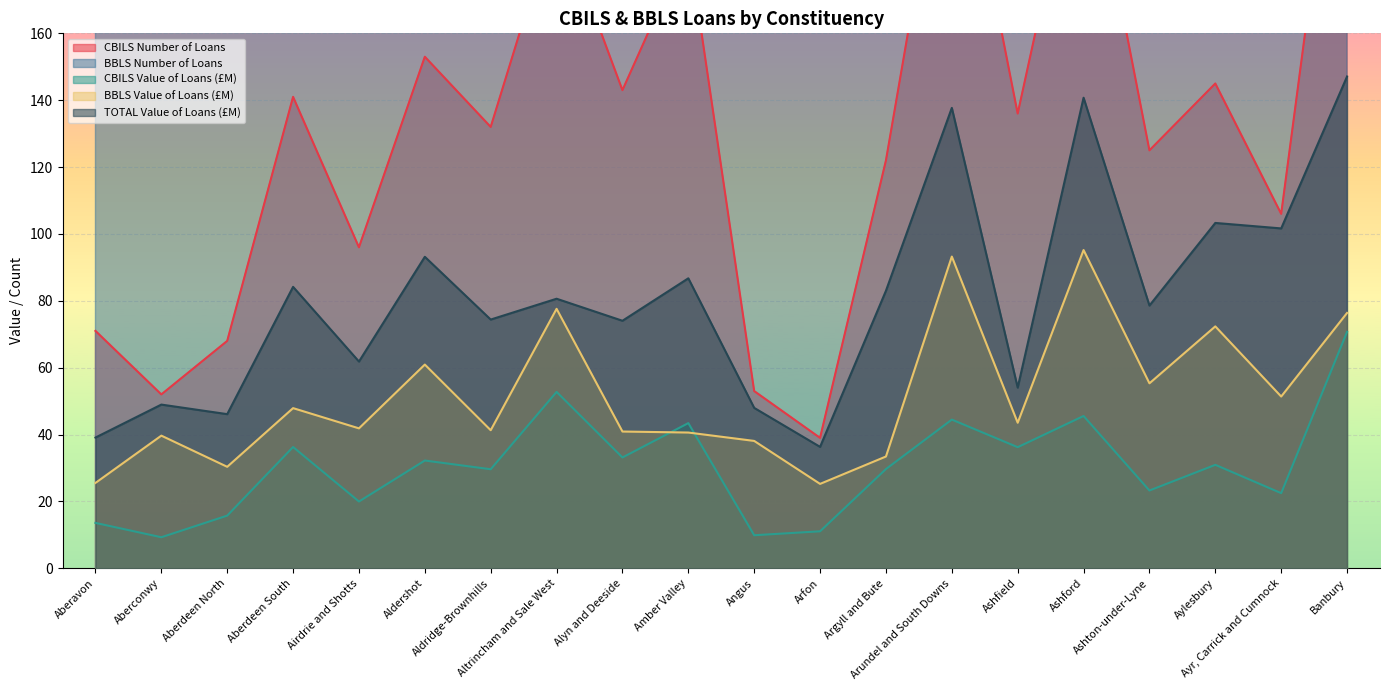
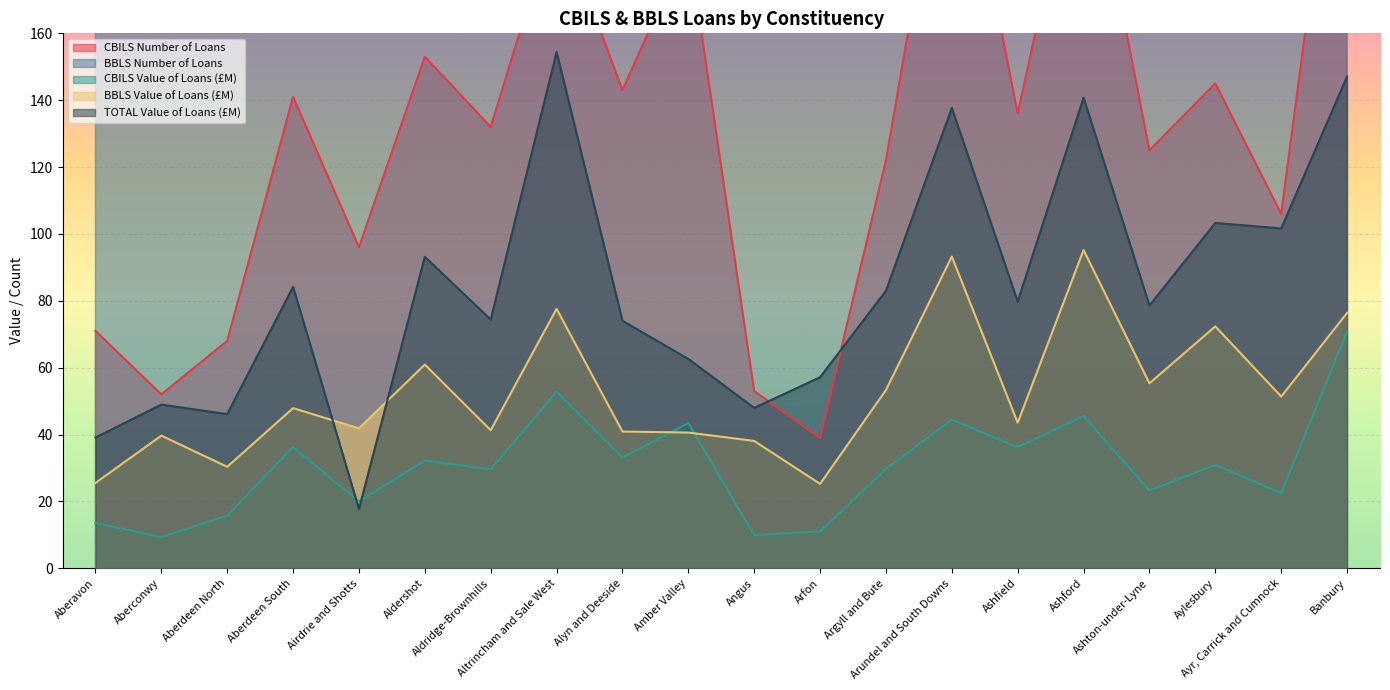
  {
    "CBILS Number of Loans": {
      "Aberavon": 71,
      "Aberconwy": 52,
      "Aberdeen North": 68,
      "Aberdeen South": 141,
      "Airdrie and Shotts": 96,
      "Aldershot": 153,
      "Aldridge-Brownhills": 132,
      "Alyn and Deeside": 143,
      "Angus": 53,
      "Arfon": 39,
      "Argyll and Bute": 122,
      "Ashfield": 136,
      "Ashton-under-Lyne": 125,
      "Aylesbury": 145,
      "Ayr, Carrick and Cumnock": 106
    },
    "BBLS Value of Loans (£M)": {
      "Aberavon": 26,
      "Aberconwy": 40,
      "Aberdeen North": 30,
      "Aberdeen South": 48,
      "Airdrie and Shotts": 42,
      "Aldershot": 61,
      "Aldridge-Brownhills": 41,
      "Altrincham and Sale West": 78,
      "Alyn and Deeside": 41,
      "Amber Valley": 41,
      "Angus": 38,
      "Arfon": 25,
-     "Argyll and Bute": 33,
+     "Argyll and Bute": 53,
      "Arundel and South Downs": 93,
      "Ashfield": 44,
      "Ashford": 95,
      "Ashton-under-Lyne": 55,
      "Aylesbury": 72,
      "Ayr, Carrick and Cumnock": 51,
      "Banbury": 76
    },
    "TOTAL Value of Loans (£M)": {
      "Aberavon": 39,
      "Aberconwy": 49,
      "Aberdeen North": 46,
      "Aberdeen South": 84,
-     "Airdrie and Shotts": 62,
+     "Airdrie and Shotts": 18,
      "Aldershot": 93,
      "Aldridge-Brownhills": 74,
-     "Altrincham and Sale West": 81,
+     "Altrincham and Sale West": 154,
      "Alyn and Deeside": 74,
-     "Amber Valley": 87,
+     "Amber Valley": 63,
      "Angus": 48,
-     "Arfon": 36,
+     "Arfon": 57,
      "Argyll and Bute": 83,
      "Arundel and South Downs": 138,
-     "Ashfield": 54,
+     "Ashfield": 80,
      "Ashford": 141,
      "Ashton-under-Lyne": 79,
      "Aylesbury": 103,
      "Ayr, Carrick and Cumnock": 102,
      "Banbury": 147
    }
  }
